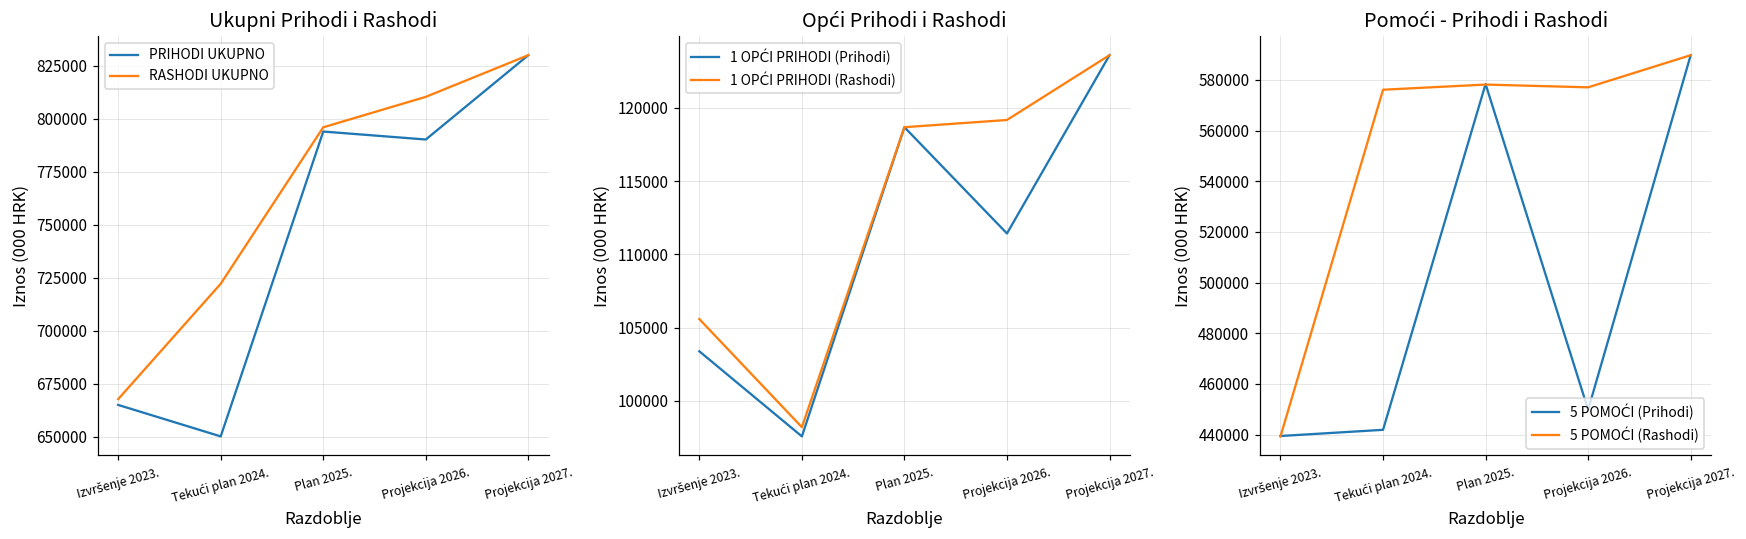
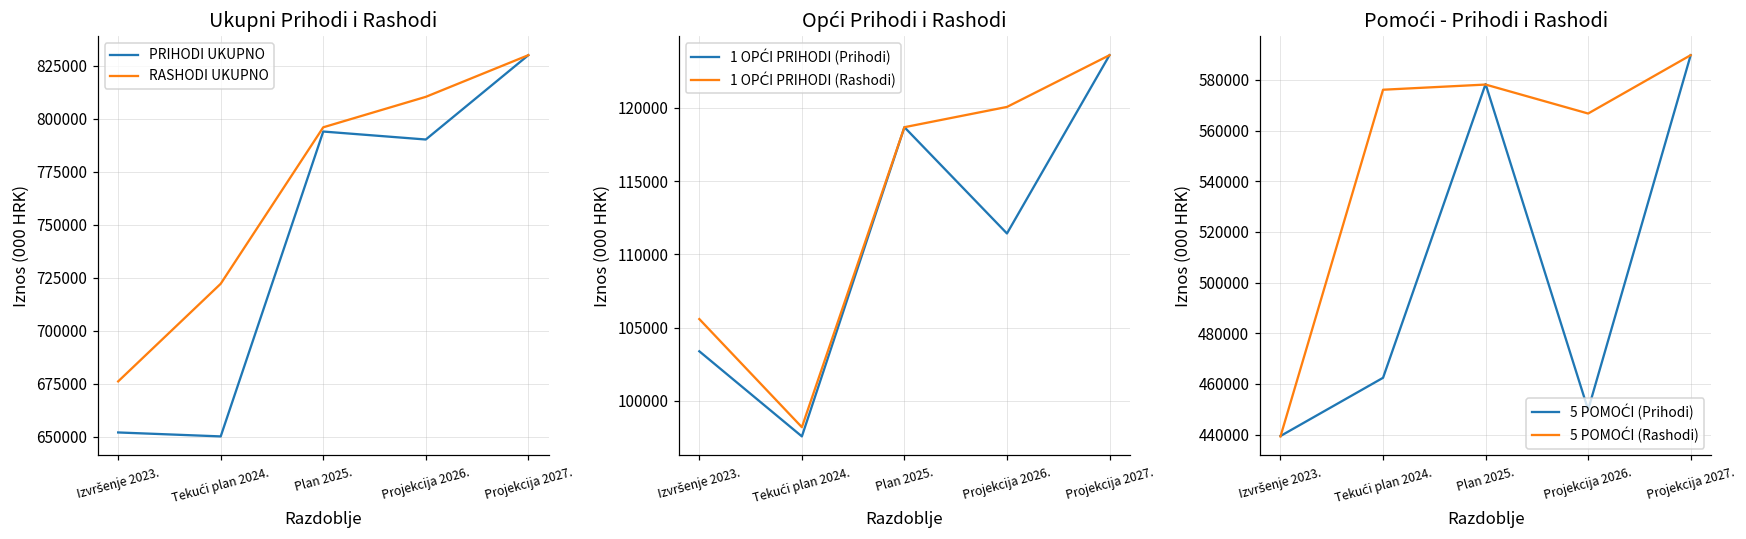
  {
    "Ukupni Prihodi i Rashodi": {
      "PRIHODI UKUPNO": {
-       "Izvršenje 2023.": 665000,
+       "Izvršenje 2023.": 652000,
        "Tekući plan 2024.": 650000,
        "Plan 2025.": 794000,
        "Projekcija 2026.": 790000
      },
      "RASHODI UKUPNO": {
-       "Izvršenje 2023.": 668000,
+       "Izvršenje 2023.": 676000,
        "Tekući plan 2024.": 722000,
        "Plan 2025.": 796000,
        "Projekcija 2026.": 810000
      }
    },
    "Opći Prihodi i Rashodi": {
      "1 OPĆI PRIHODI (Prihodi)": {
        "Izvršenje 2023.": 103400,
        "Tekući plan 2024.": 97600,
        "Projekcija 2026.": 111400
      },
      "1 OPĆI PRIHODI (Rashodi)": {
        "Izvršenje 2023.": 105600,
        "Tekući plan 2024.": 98200,
-       "Projekcija 2026.": 119200
+       "Projekcija 2026.": 120100
      }
    },
    "Pomoći - Prihodi i Rashodi": {
      "5 POMOĆI (Prihodi)": {
-       "Tekući plan 2024.": 442000
+       "Tekući plan 2024.": 462000
      },
      "5 POMOĆI (Rashodi)": {
        "Tekući plan 2024.": 576000,
-       "Projekcija 2026.": 577000
+       "Projekcija 2026.": 567000
      }
    }
  }
